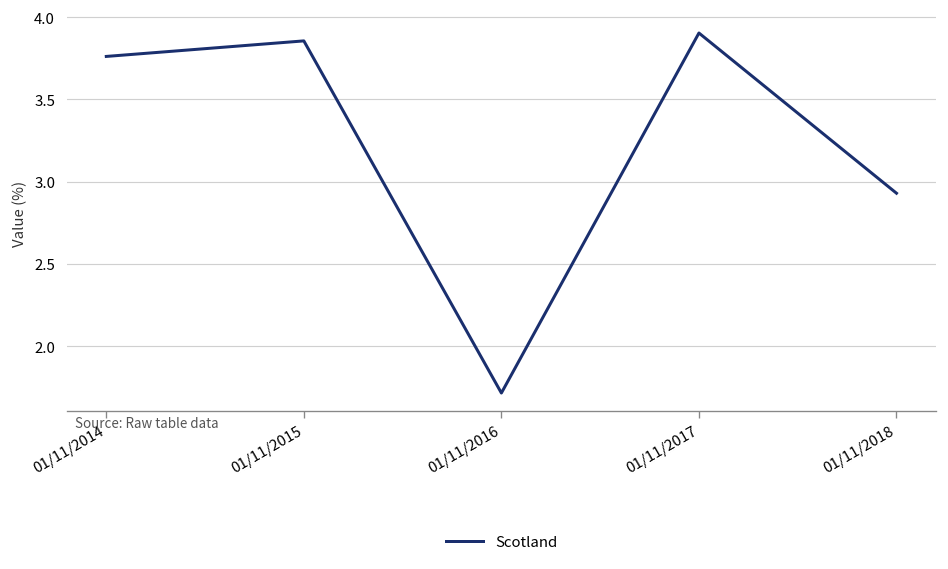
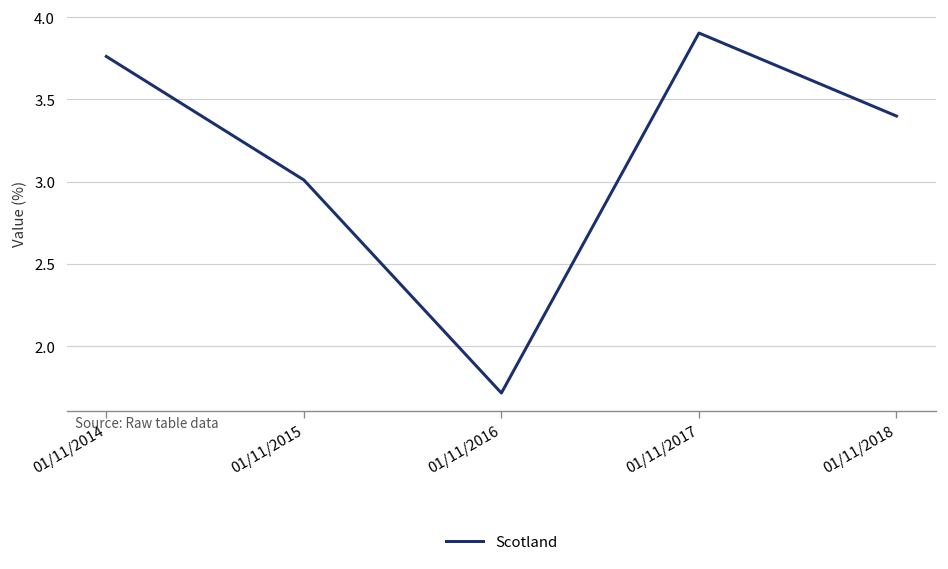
  {
    "01/11/2014": 3.76,
-   "01/11/2015": 3.86,
+   "01/11/2015": 3.01,
    "01/11/2016": 1.72,
    "01/11/2017": 3.90,
-   "01/11/2018": 2.93
+   "01/11/2018": 3.40
  }
